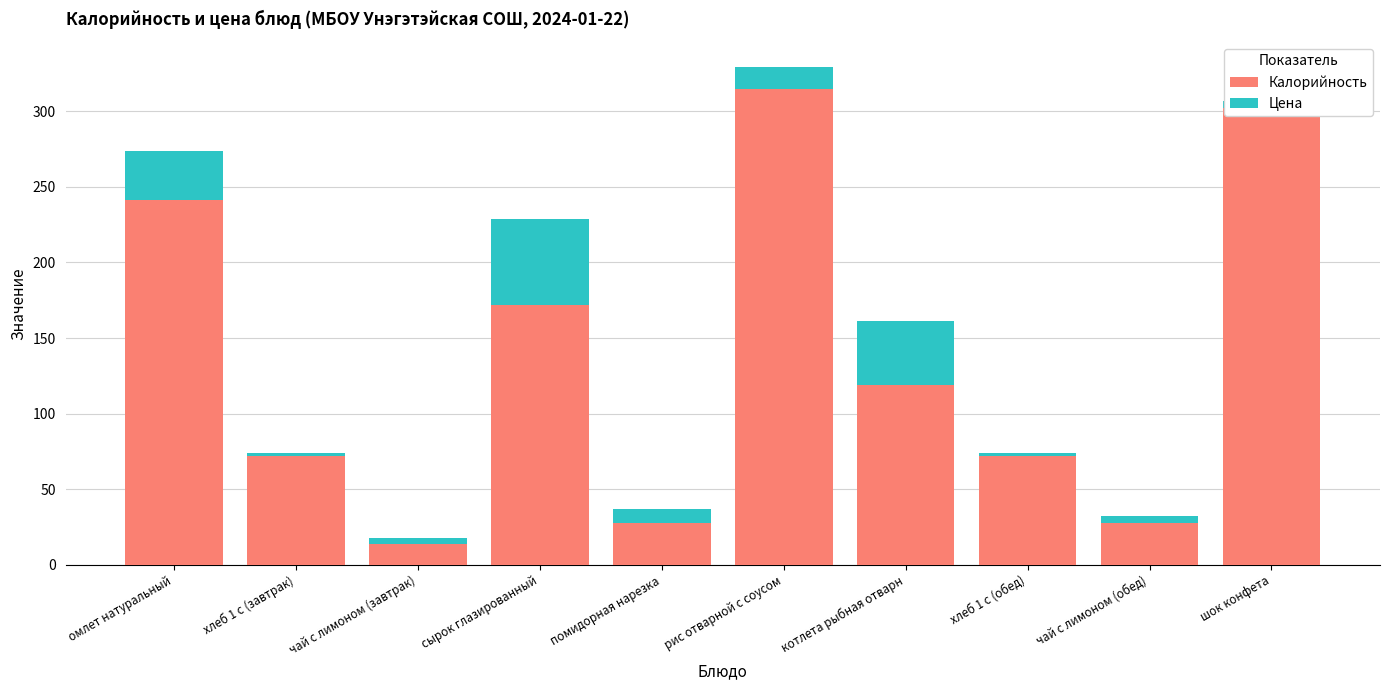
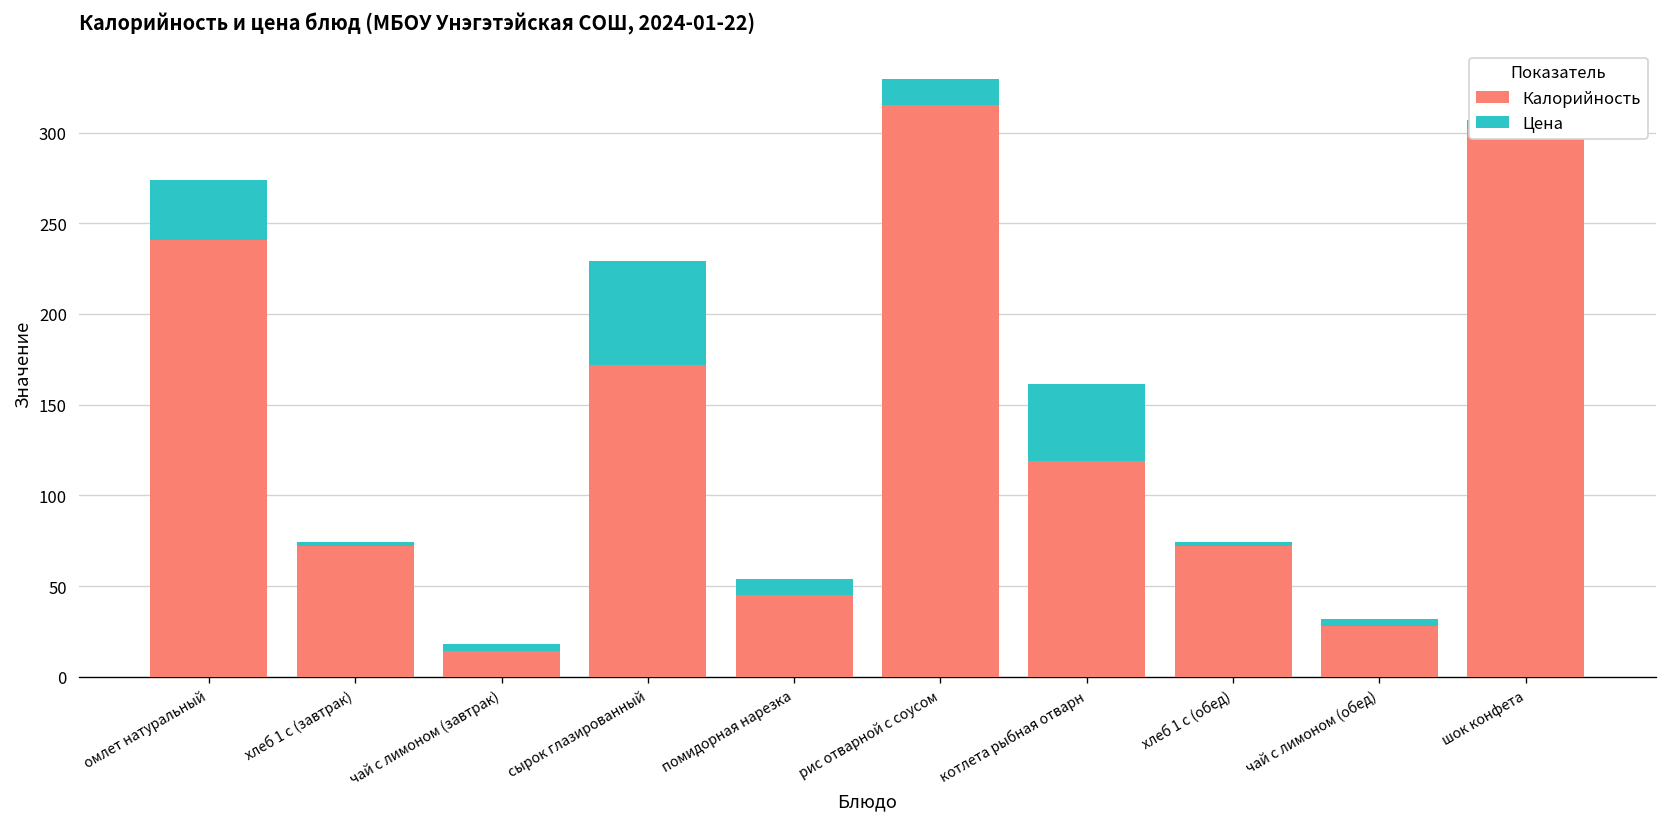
  {
    "Калорийность": {
      "омлет натуральный": 241,
      "хлеб 1 с (завтрак)": 72,
      "чай с лимоном (завтрак)": 14,
      "сырок глазированный": 172,
-     "помидорная нарезка": 28,
+     "помидорная нарезка": 45,
      "рис отварной с соусом": 315,
      "котлета рыбная отварн": 119,
      "хлеб 1 с (обед)": 72,
      "чай с лимоном (обед)": 28
    },
    "Цена": {
      "омлет натуральный": 33,
      "хлеб 1 с (завтрак)": 2,
      "чай с лимоном (завтрак)": 4,
      "сырок глазированный": 57,
      "помидорная нарезка": 9,
      "рис отварной с соусом": 14,
      "котлета рыбная отварн": 43,
      "хлеб 1 с (обед)": 2,
      "чай с лимоном (обед)": 4
    }
  }
